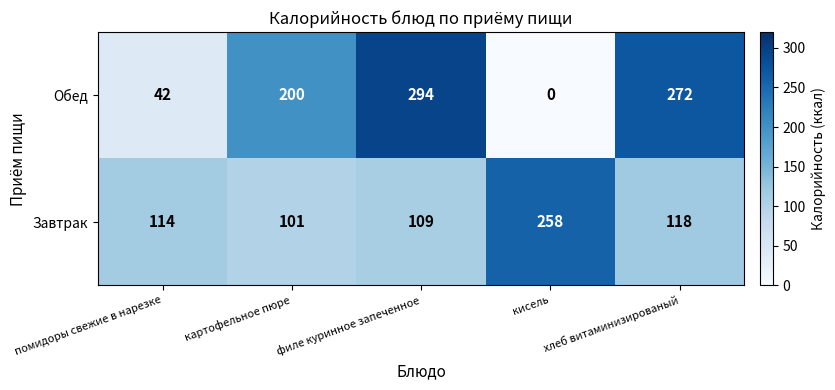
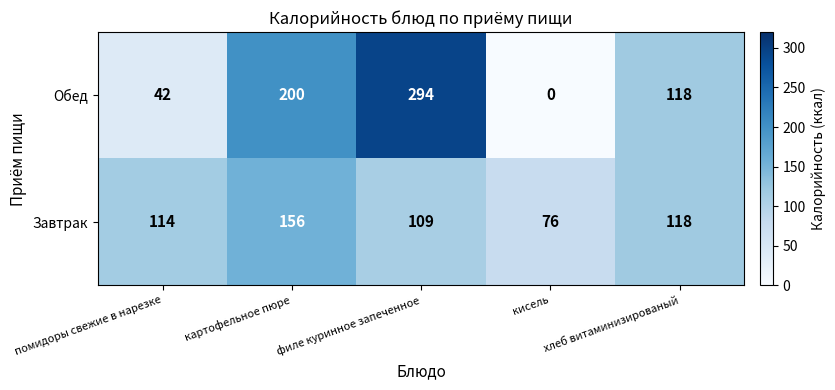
  {
    "Обед": {
      "помидоры свежие в нарезке": 42,
      "картофельное пюре": 200,
      "филе куринное запеченное": 294,
      "кисель": 0,
-     "хлеб витаминизированый": 272
+     "хлеб витаминизированый": 118
    },
    "Завтрак": {
      "помидоры свежие в нарезке": 114,
-     "картофельное пюре": 101,
+     "картофельное пюре": 156,
      "филе куринное запеченное": 109,
-     "кисель": 258,
+     "кисель": 76,
      "хлеб витаминизированый": 118
    }
  }
